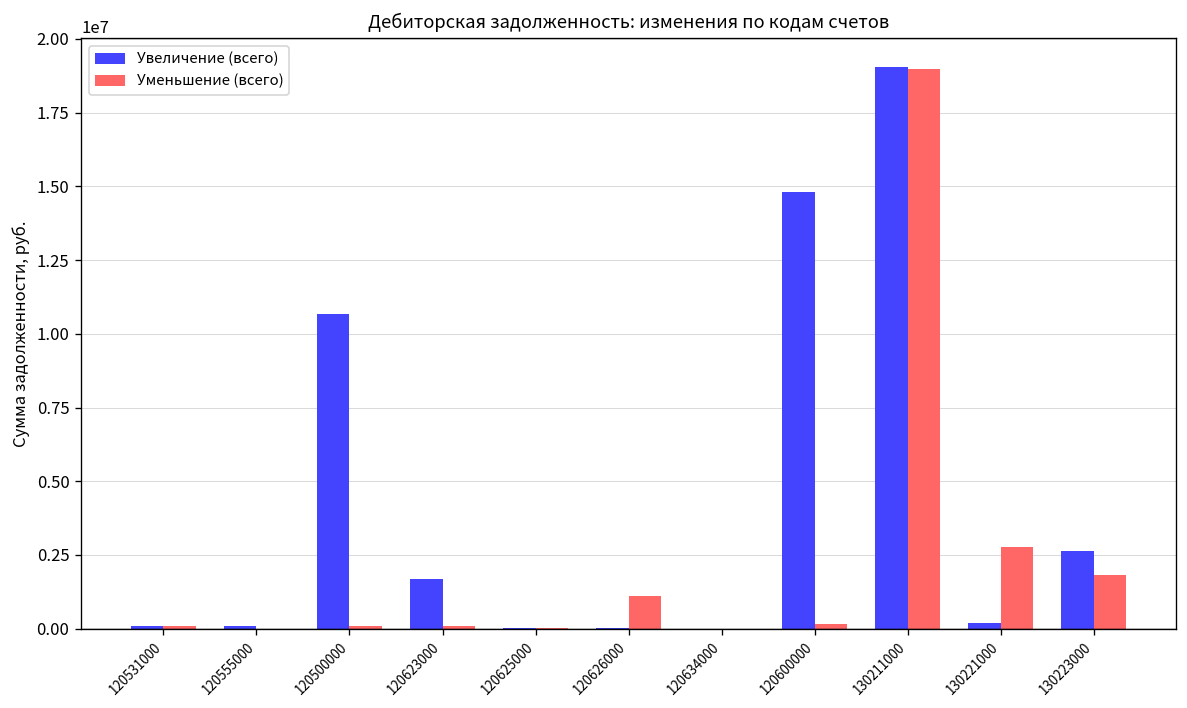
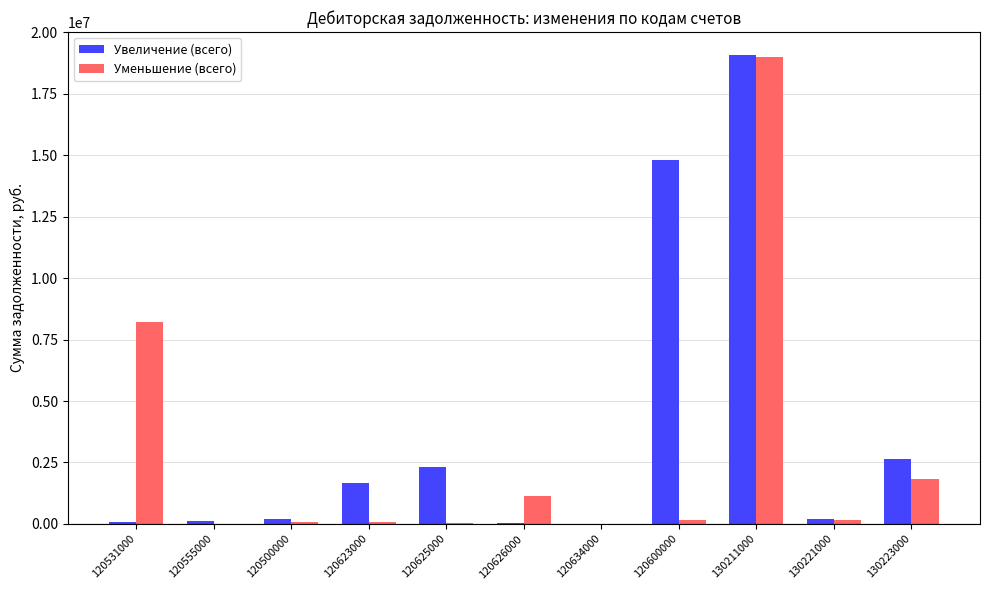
  {
    "Увеличение (всего)": {
      "120555000": 100000,
-     "120500000": 10700000,
+     "120500000": 200000,
      "120623000": 1700000,
-     "120625000": 0,
+     "120625000": 2300000,
      "120600000": 14800000,
      "130211000": 19100000,
      "130221000": 200000,
      "130223000": 2600000
    },
    "Уменьшение (всего)": {
-     "120531000": 100000,
+     "120531000": 8200000,
      "120555000": 0,
      "120626000": 1100000,
      "120600000": 100000,
      "130211000": 19000000,
-     "130221000": 2800000,
+     "130221000": 200000,
      "130223000": 1800000
    }
  }
